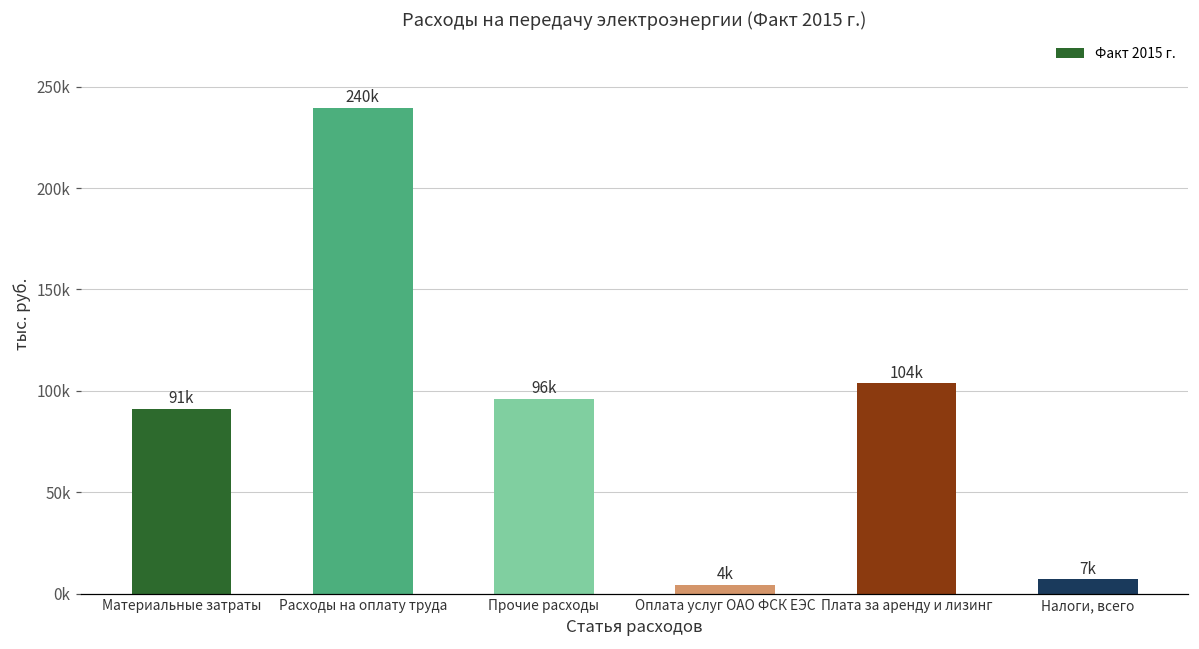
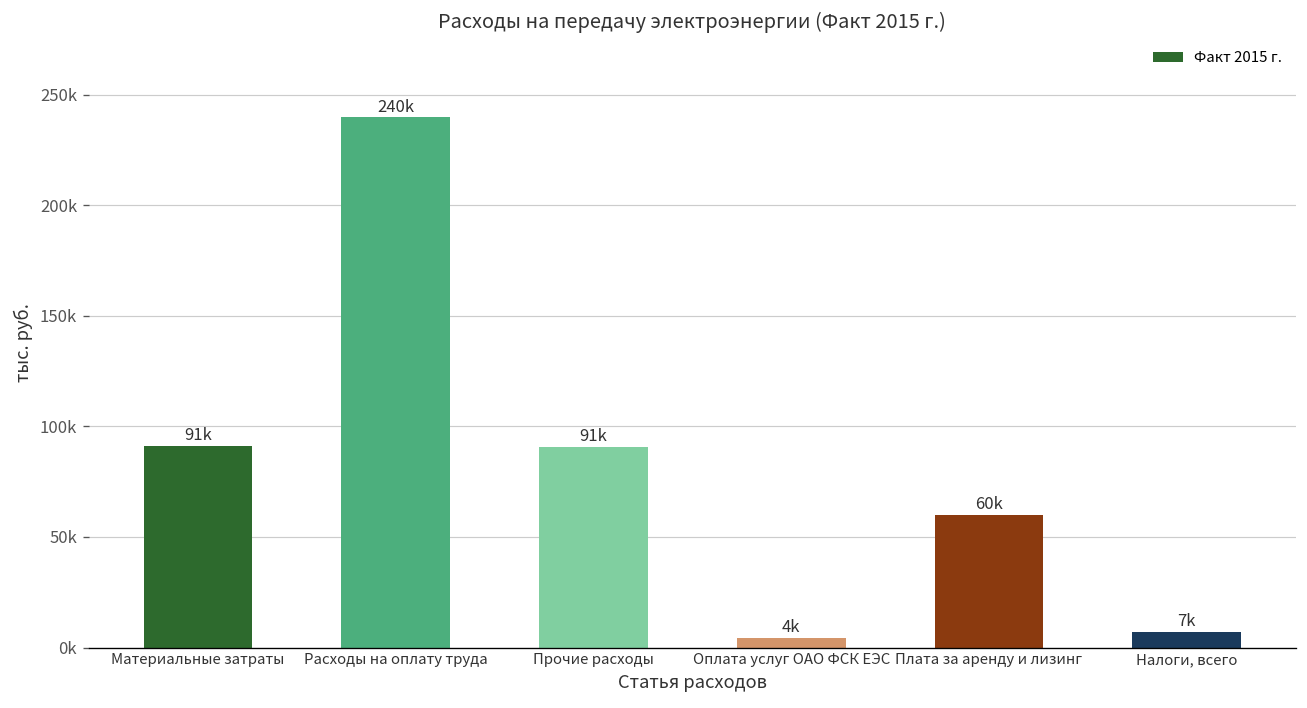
  {
    "Материальные затраты": "91k",
    "Расходы на оплату труда": "240k",
-   "Прочие расходы": "96k",
+   "Прочие расходы": "91k",
    "Оплата услуг ОАО ФСК ЕЭС": "4k",
-   "Плата за аренду и лизинг": "104k",
+   "Плата за аренду и лизинг": "60k",
    "Налоги, всего": "7k"
  }
